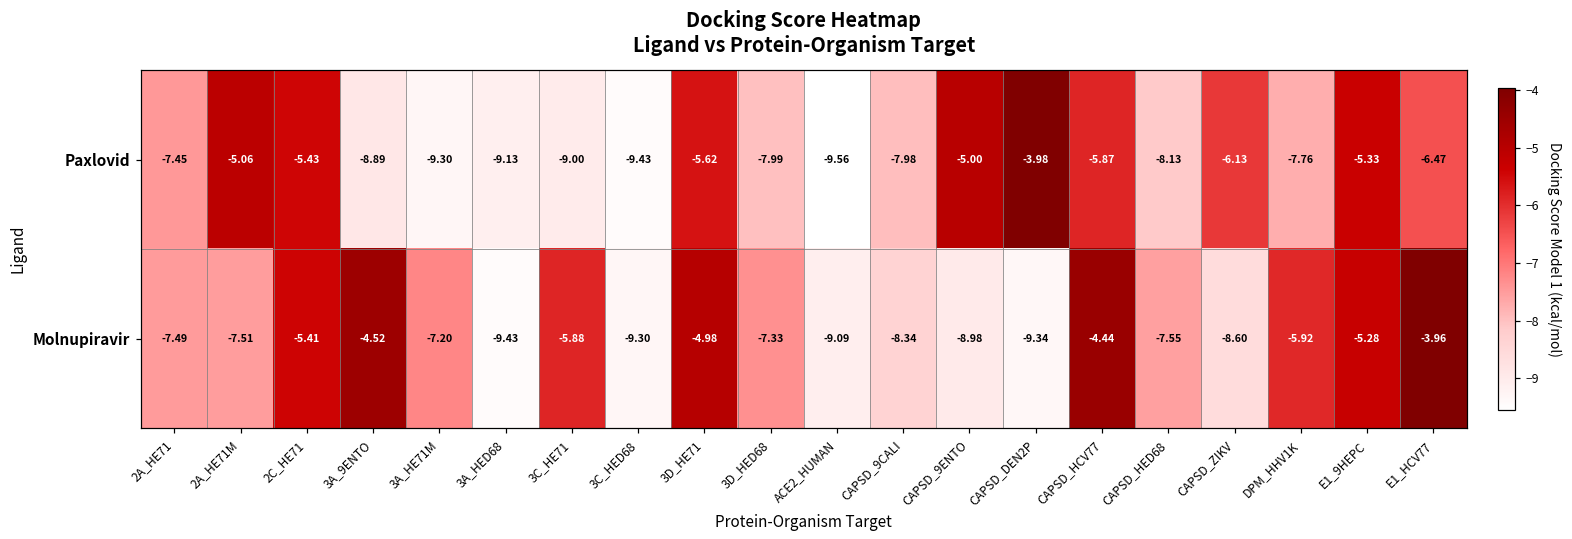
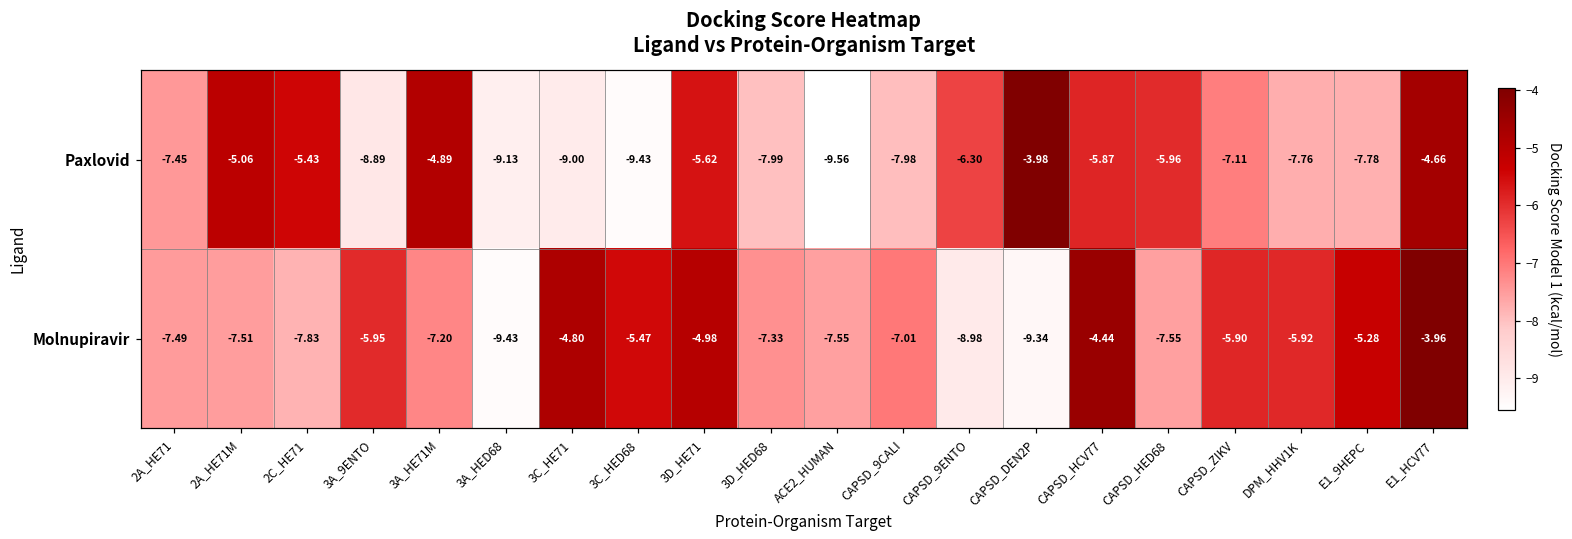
  {
    "Paxlovid": {
      "2A_HE71": -7.45,
      "2A_HE71M": -5.06,
      "2C_HE71": -5.43,
      "3A_9ENTO": -8.89,
-     "3A_HE71M": -9.30,
+     "3A_HE71M": -4.89,
      "3A_HED68": -9.13,
      "3C_HE71": -9.00,
      "3C_HED68": -9.43,
      "3D_HE71": -5.62,
      "3D_HED68": -7.99,
      "ACE2_HUMAN": -9.56,
      "CAPSD_9CALI": -7.98,
-     "CAPSD_9ENTO": -5.00,
+     "CAPSD_9ENTO": -6.30,
      "CAPSD_DEN2P": -3.98,
      "CAPSD_HCV77": -5.87,
-     "CAPSD_HED68": -8.13,
-     "CAPSD_ZIKV": -6.13,
+     "CAPSD_HED68": -5.96,
+     "CAPSD_ZIKV": -7.11,
      "DPM_HHV1K": -7.76,
-     "E1_9HEPC": -5.33,
-     "E1_HCV77": -6.47
+     "E1_9HEPC": -7.78,
+     "E1_HCV77": -4.66
    },
    "Molnupiravir": {
      "2A_HE71": -7.49,
      "2A_HE71M": -7.51,
-     "2C_HE71": -5.41,
-     "3A_9ENTO": -4.52,
+     "2C_HE71": -7.83,
+     "3A_9ENTO": -5.95,
      "3A_HE71M": -7.20,
      "3A_HED68": -9.43,
-     "3C_HE71": -5.88,
-     "3C_HED68": -9.30,
+     "3C_HE71": -4.80,
+     "3C_HED68": -5.47,
      "3D_HE71": -4.98,
      "3D_HED68": -7.33,
-     "ACE2_HUMAN": -9.09,
-     "CAPSD_9CALI": -8.34,
+     "ACE2_HUMAN": -7.55,
+     "CAPSD_9CALI": -7.01,
      "CAPSD_9ENTO": -8.98,
      "CAPSD_DEN2P": -9.34,
      "CAPSD_HCV77": -4.44,
      "CAPSD_HED68": -7.55,
-     "CAPSD_ZIKV": -8.60,
+     "CAPSD_ZIKV": -5.90,
      "DPM_HHV1K": -5.92,
      "E1_9HEPC": -5.28,
      "E1_HCV77": -3.96
    }
  }
